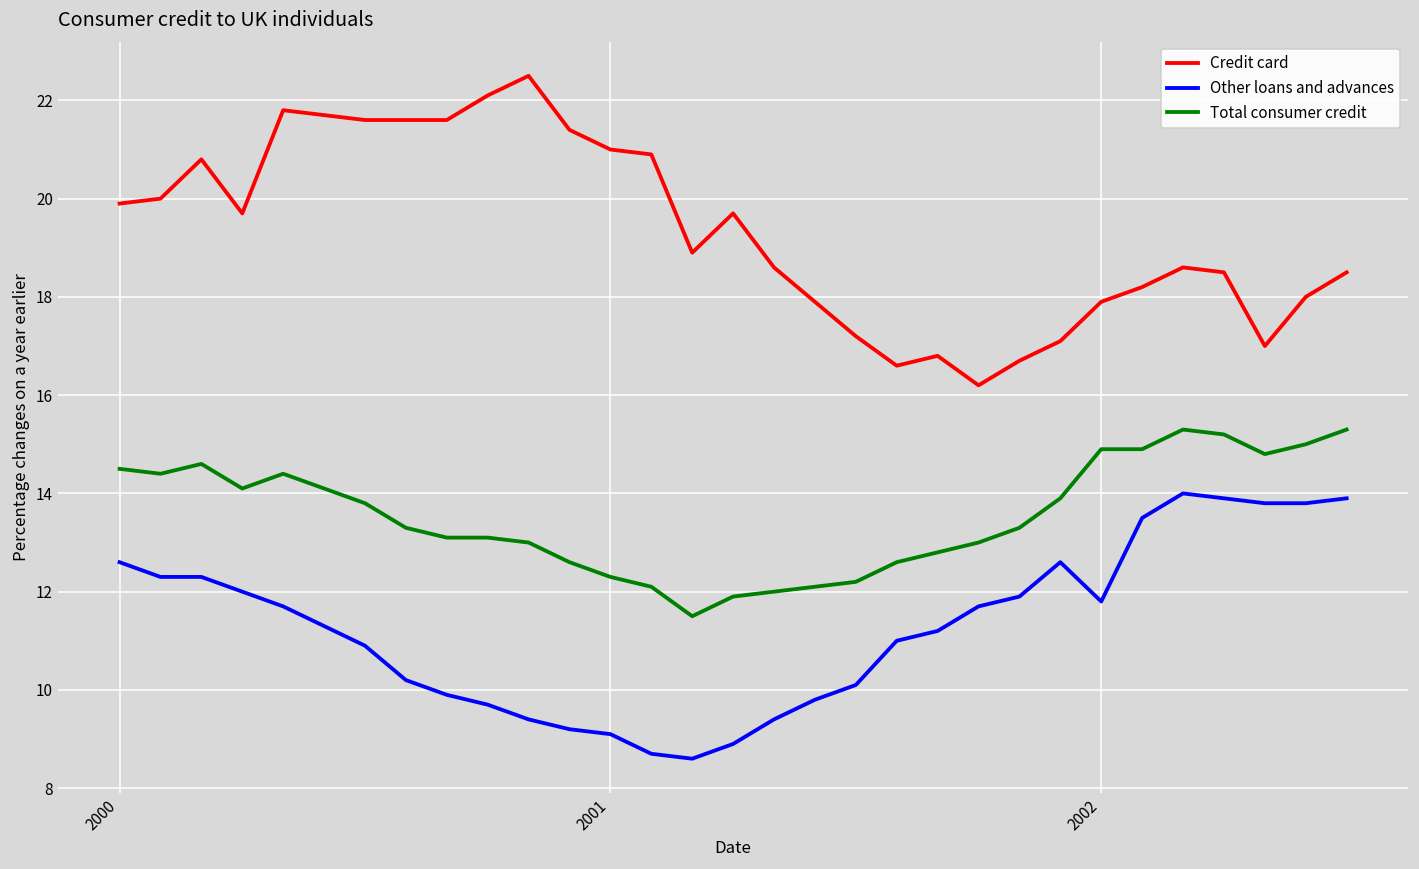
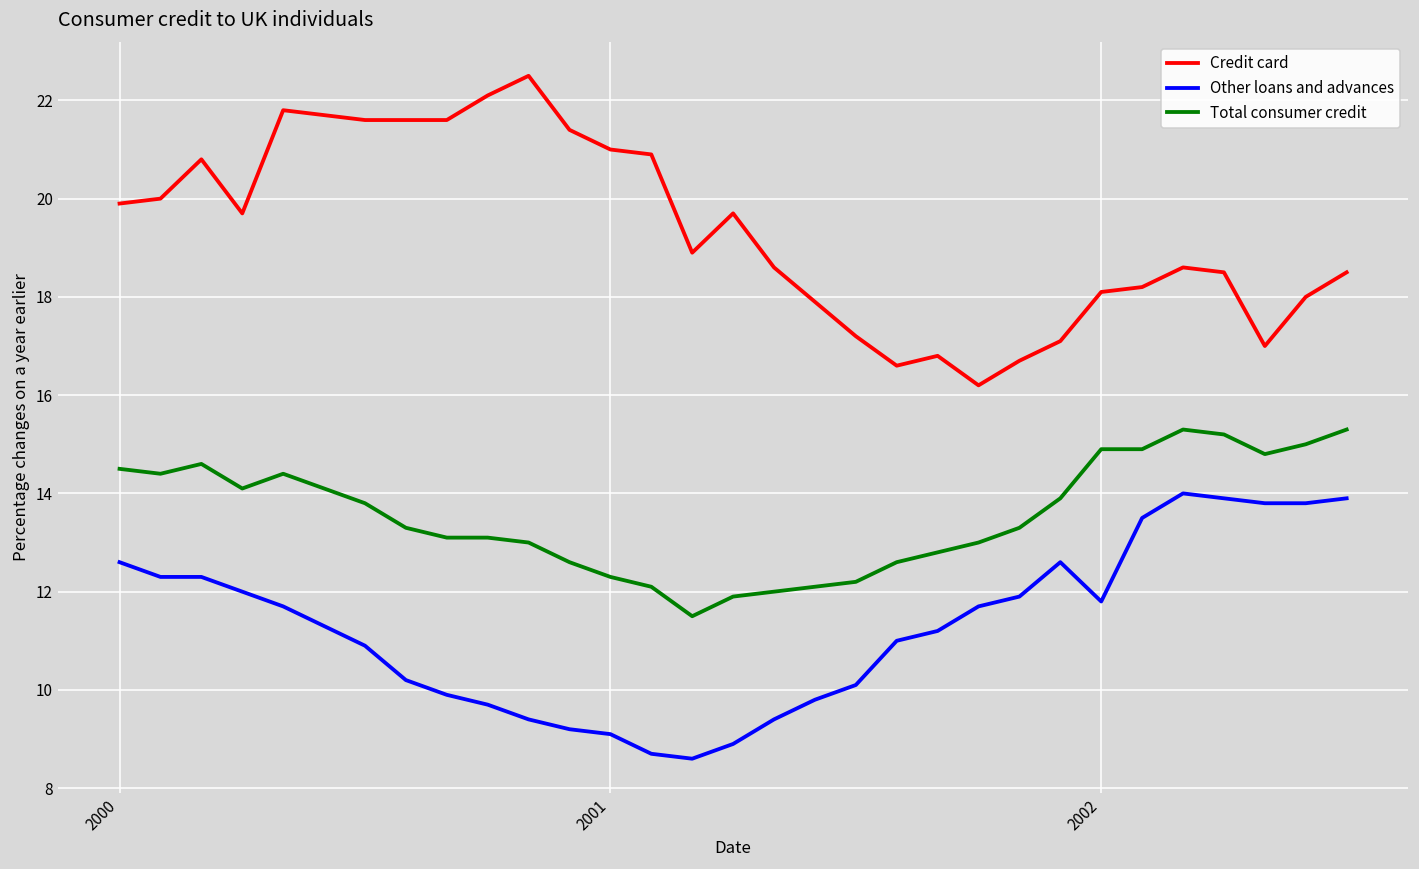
  {
    "Credit card": {
      "2000": 19.9,
      "2001": 21.0,
-     "2002": 17.9
+     "2002": 18.1
    },
    "Other loans and advances": {
      "2000": 12.6,
      "2001": 9.1,
      "2002": 11.8
    },
    "Total consumer credit": {
      "2000": 14.5,
      "2001": 12.3,
      "2002": 14.9
    }
  }
